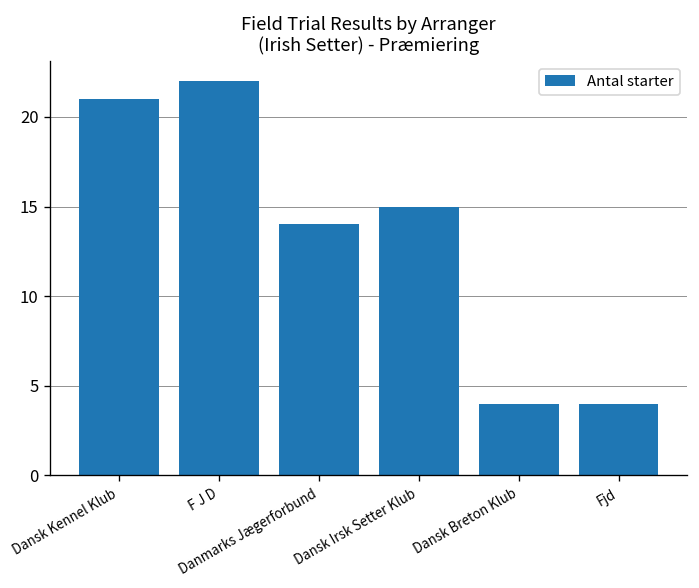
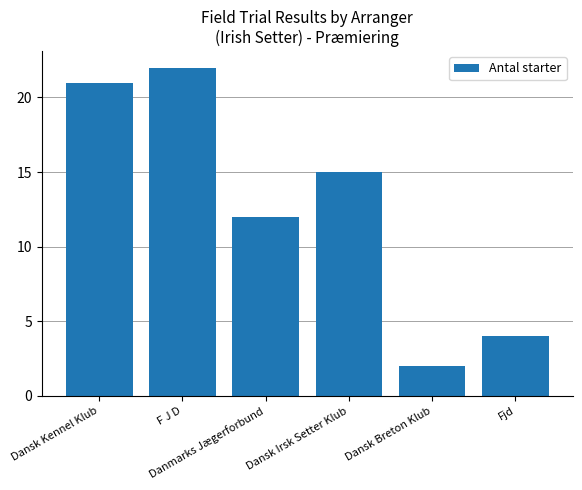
  {
    "Dansk Kennel Klub": 21,
    "F J D": 22,
-   "Danmarks Jægerforbund": 14,
+   "Danmarks Jægerforbund": 12,
    "Dansk Irsk Setter Klub": 15,
-   "Dansk Breton Klub": 4,
+   "Dansk Breton Klub": 2,
    "Fjd": 4
  }
